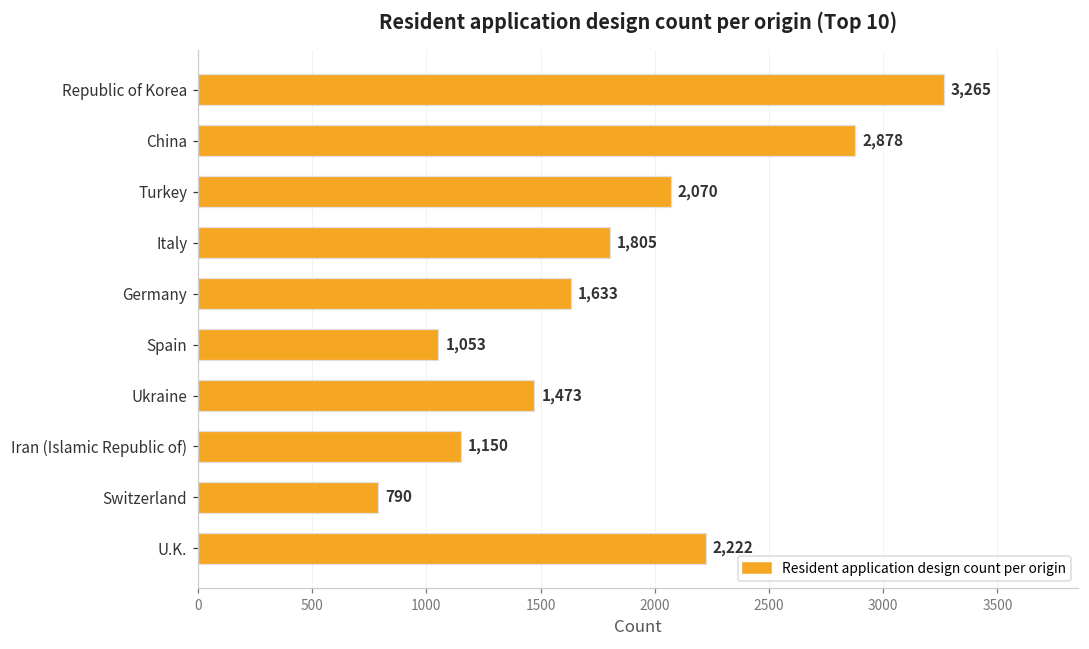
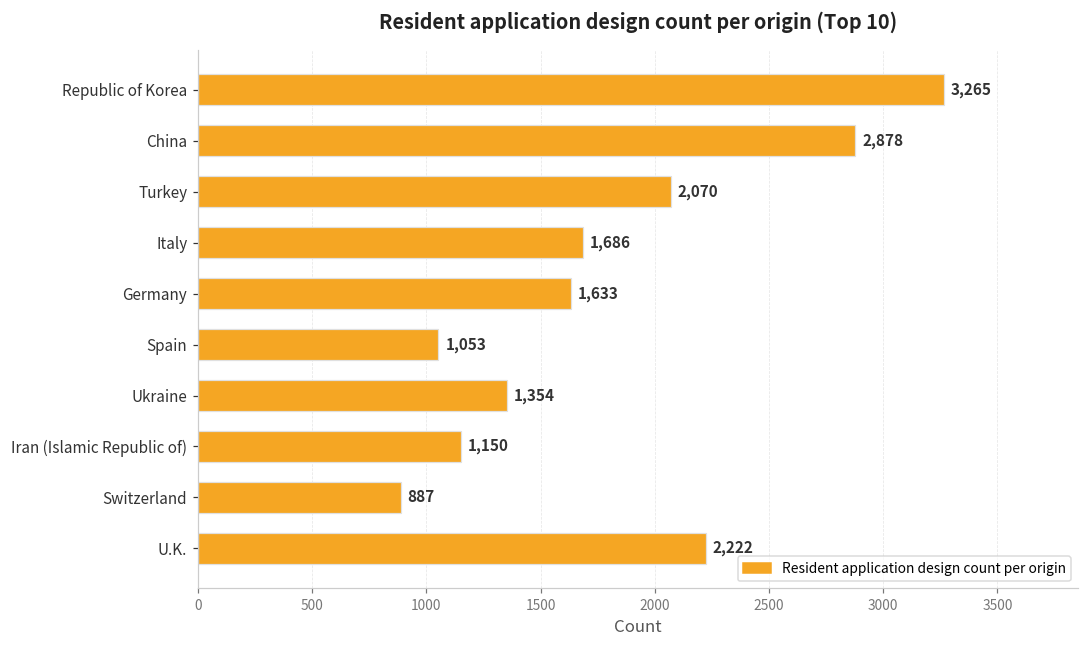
  {
    "Republic of Korea": "3,265",
    "China": "2,878",
    "Turkey": "2,070",
-   "Italy": "1,805",
+   "Italy": "1,686",
    "Germany": "1,633",
    "Spain": "1,053",
-   "Ukraine": "1,473",
+   "Ukraine": "1,354",
    "Iran (Islamic Republic of)": "1,150",
-   "Switzerland": "790"
+   "Switzerland": "887"
  }
